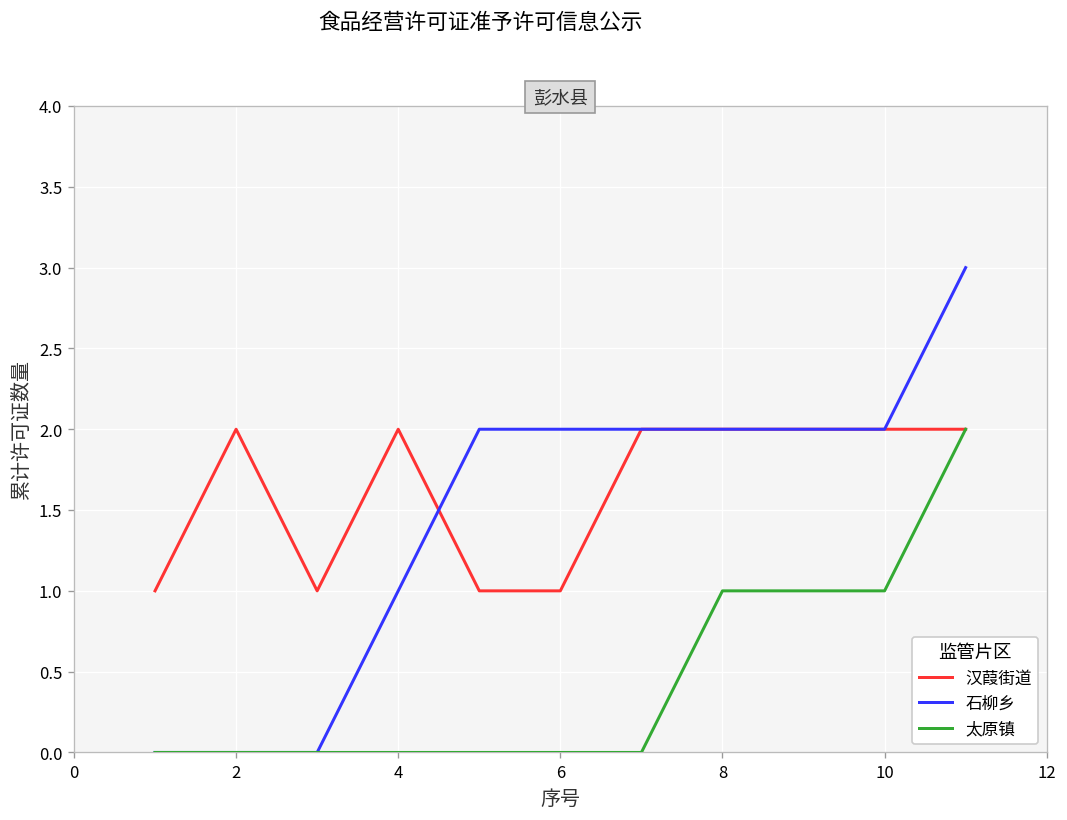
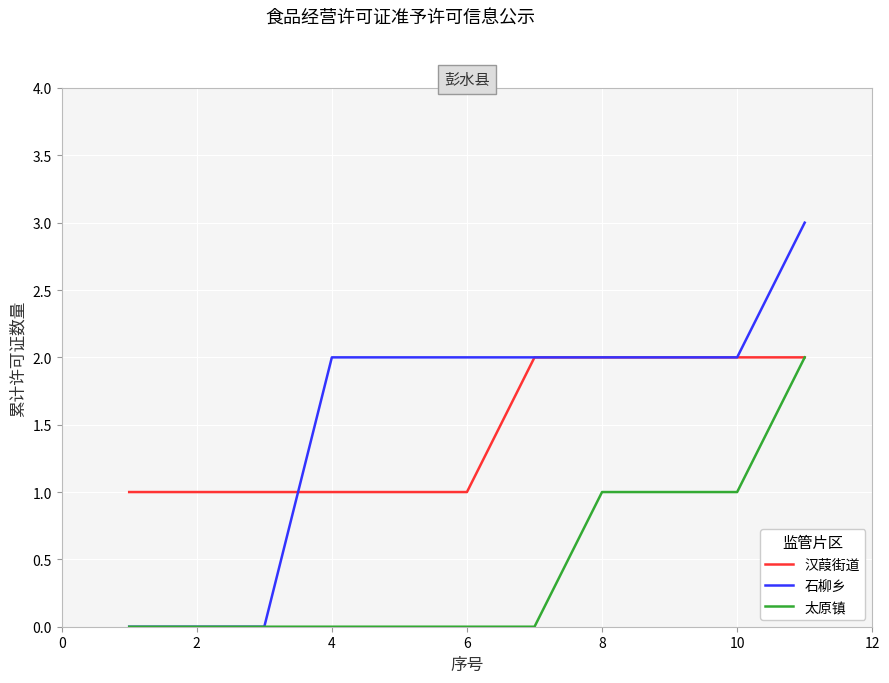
  {
    "汉葭街道": {
-     "2": 2,
-     "4": 2,
+     "2": 1,
+     "4": 1,
      "6": 1
    },
    "石柳乡": {
-     "4": 1,
+     "4": 2,
      "6": 2
    },
    "太原镇": {
      "4": 0,
      "6": 0,
      "8": 1,
      "10": 1
    }
  }
